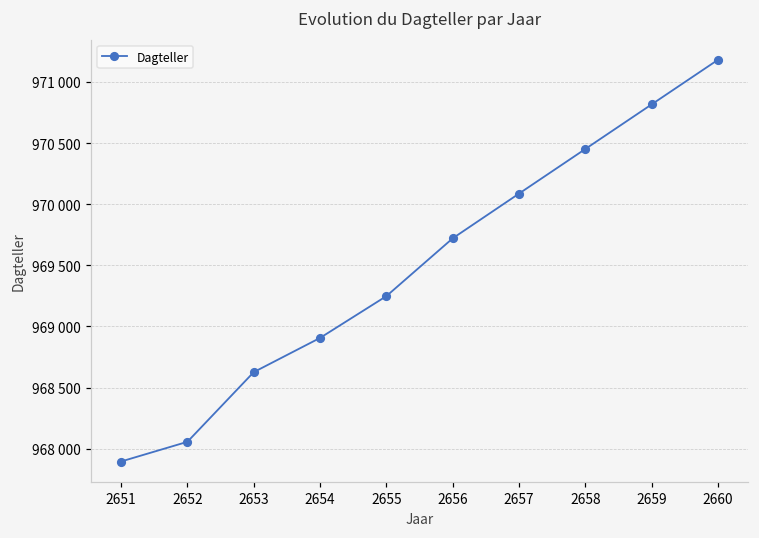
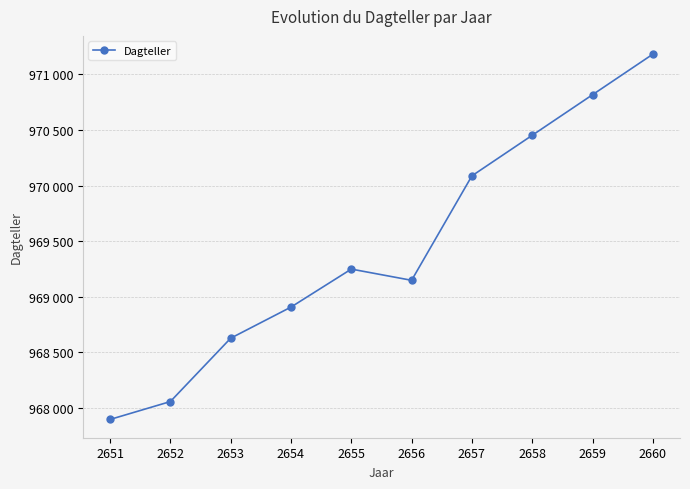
  {
    "2651": 967900,
    "2652": 968060,
    "2653": 968630,
    "2654": 968910,
    "2655": 969250,
-   "2656": 969720,
+   "2656": 969150,
    "2657": 970090,
    "2658": 970450,
    "2659": 970820,
    "2660": 971180
  }
